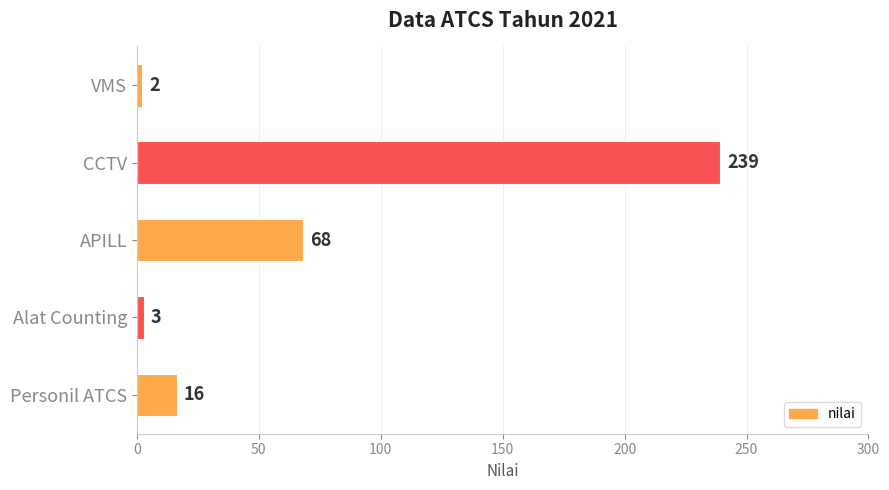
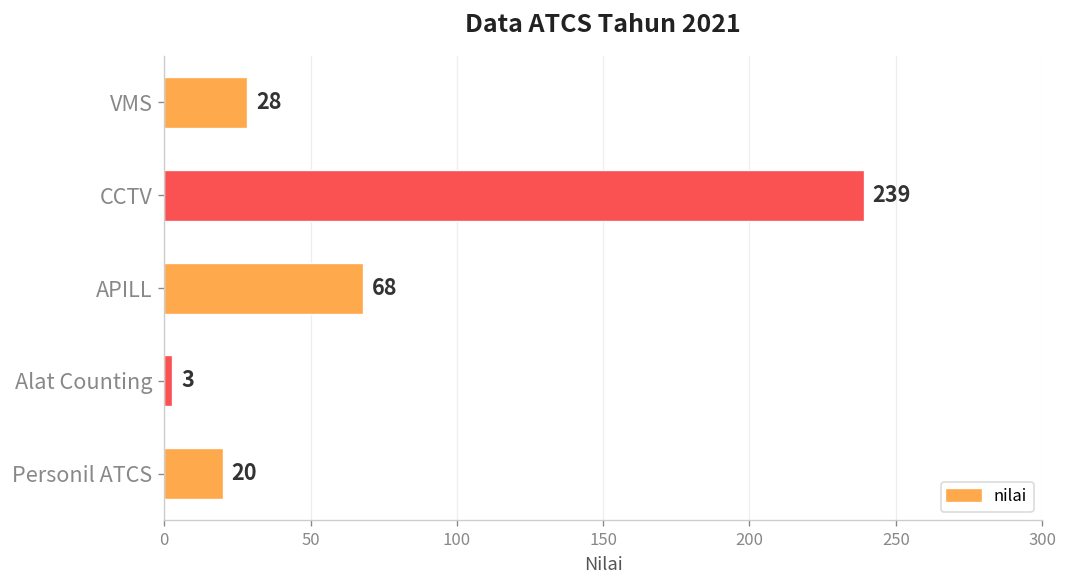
  {
-   "VMS": 2,
+   "VMS": 28,
    "CCTV": 239,
    "APILL": 68,
    "Alat Counting": 3,
-   "Personil ATCS": 16
+   "Personil ATCS": 20
  }
